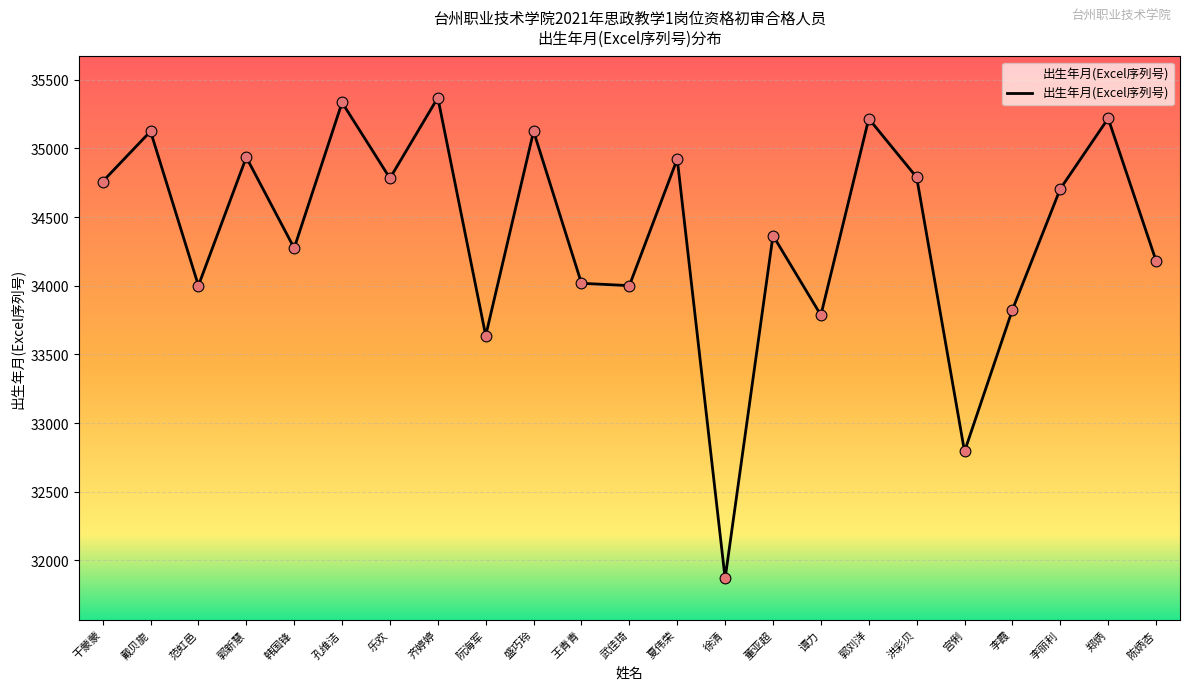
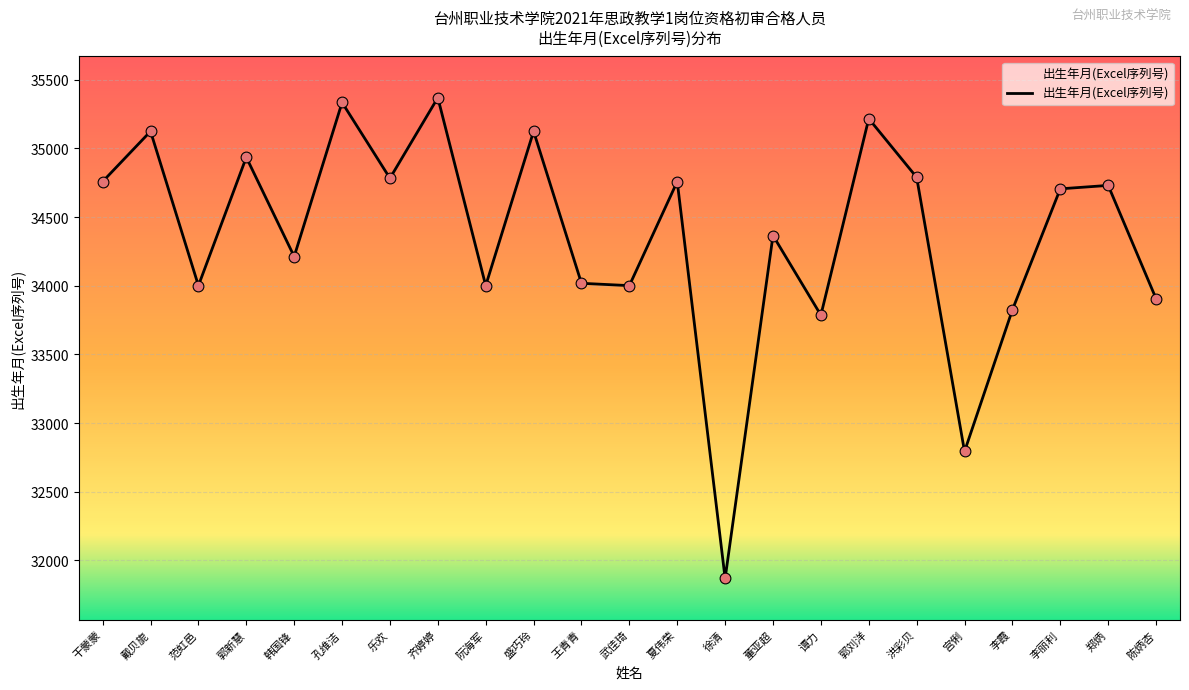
  {
    "干蒙蒙": 34760,
    "戴贝旎": 35130,
    "范虹邑": 34000,
    "郭新慧": 34940,
-   "韩国锋": 34270,
+   "韩国锋": 34210,
    "孔维洁": 35340,
    "乐欢": 34780,
    "齐婷婷": 35370,
-   "阮海军": 33640,
+   "阮海军": 34000,
    "盛巧玲": 35130,
    "王青青": 34020,
    "武佳琦": 34000,
-   "夏伟荣": 34920,
+   "夏伟荣": 34760,
    "徐清": 31870,
    "董亚超": 34370,
    "谭力": 33790,
    "郭刘洋": 35220,
    "洪彩贝": 34790,
    "宫俐": 32790,
    "李霞": 33830,
    "李丽利": 34710,
-   "郑炳": 35220,
-   "陈炳杏": 34180
+   "郑炳": 34730,
+   "陈炳杏": 33910
  }
